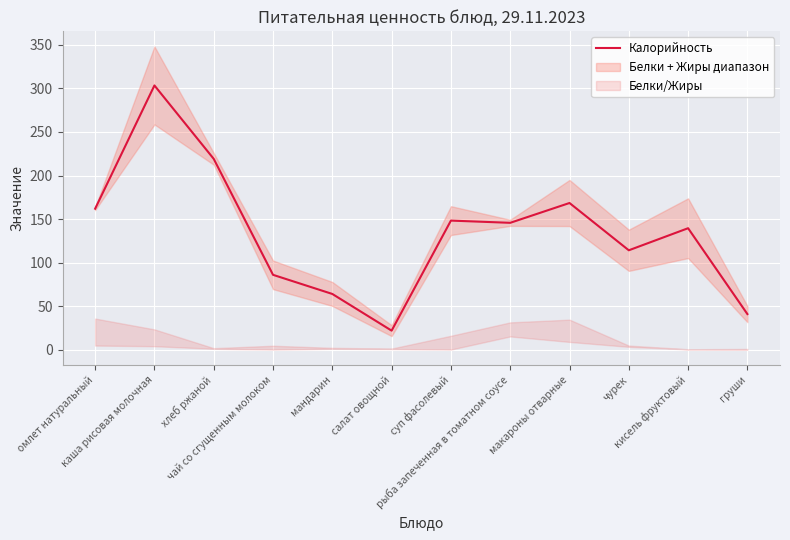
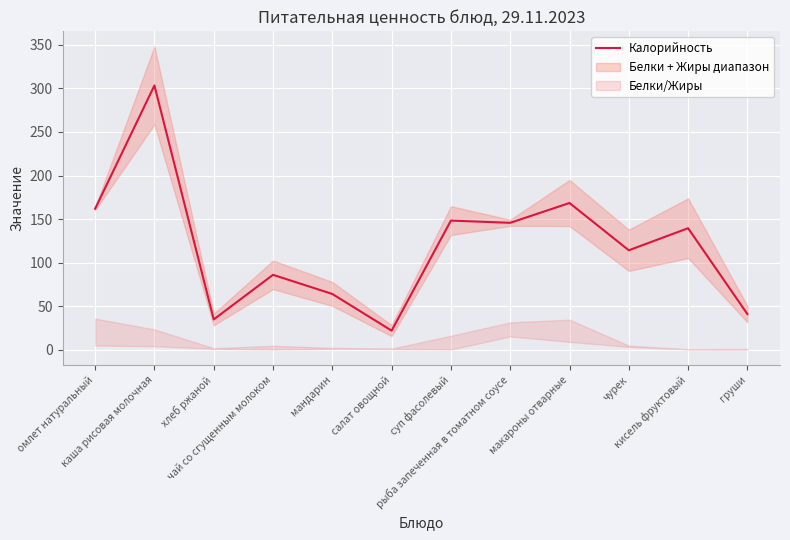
  {
    "Калорийность": {
      "каша рисовая молочная": 300,
-     "хлеб ржаной": 220,
+     "хлеб ржаной": 30,
      "чай со сгущенным молоком": 90,
      "мандарин": 60,
      "салат овощной": 20,
      "суп фасолевый": 150,
      "рыба запеченная в томатном соусе": 150,
      "макароны отварные": 170,
      "чурек": 110,
      "кисель фруктовый": 140,
      "груши": 40
    }
  }
